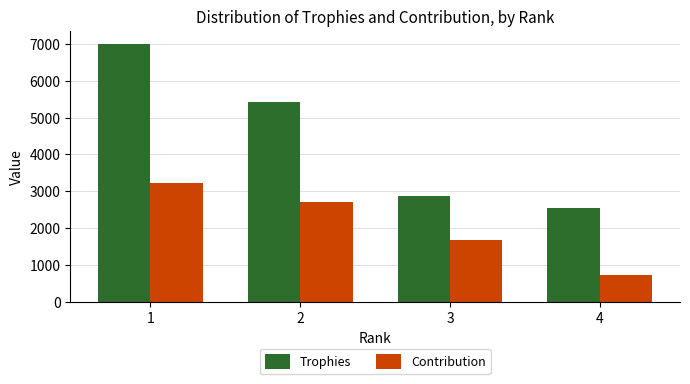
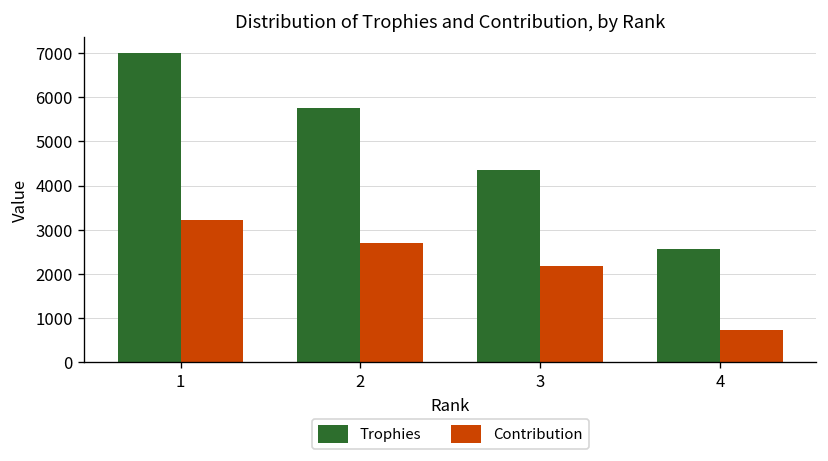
  {
    "Trophies": {
      "1": 7000,
-     "2": 5400,
-     "3": 2900,
+     "2": 5700,
+     "3": 4300,
      "4": 2600
    },
    "Contribution": {
      "1": 3200,
      "2": 2700,
-     "3": 1700,
+     "3": 2200,
      "4": 700
    }
  }
